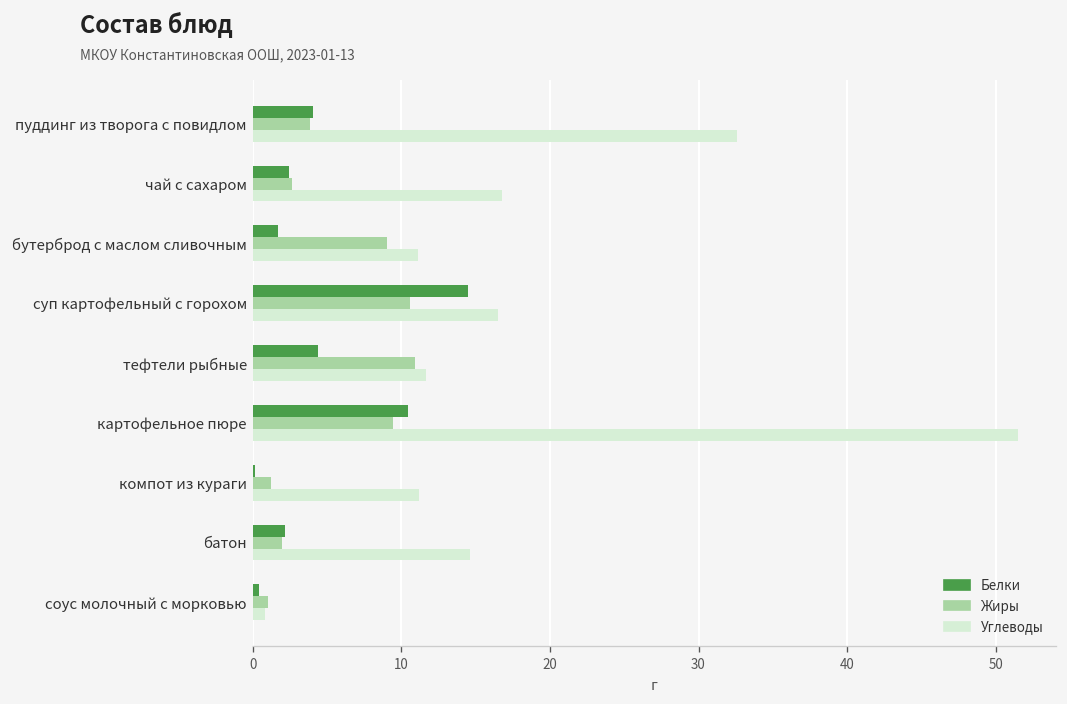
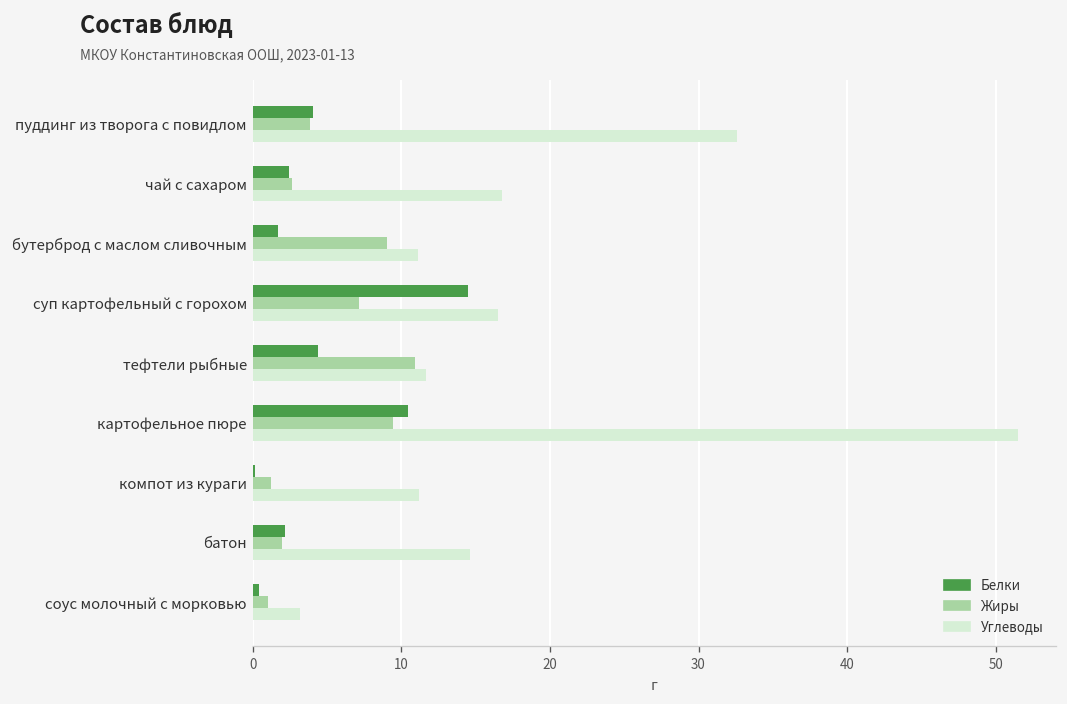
  {
    "Белки": {
      "пуддинг из творога с повидлом": 4.1,
      "чай с сахаром": 2.4,
      "бутерброд с маслом сливочным": 1.7,
      "суп картофельный с горохом": 14.5,
      "тефтели рыбные": 4.4,
      "картофельное пюре": 10.5,
      "батон": 2.2,
      "соус молочный с морковью": 0.4
    },
    "Жиры": {
      "пуддинг из творога с повидлом": 3.9,
      "чай с сахаром": 2.6,
      "бутерброд с маслом сливочным": 9.0,
-     "суп картофельный с горохом": 10.6,
+     "суп картофельный с горохом": 7.2,
      "тефтели рыбные": 11.0,
      "картофельное пюре": 9.4,
      "компот из кураги": 1.3,
      "батон": 2.0,
      "соус молочный с морковью": 1.0
    },
    "Углеводы": {
      "пуддинг из творога с повидлом": 32.6,
      "чай с сахаром": 16.8,
      "бутерброд с маслом сливочным": 11.1,
      "суп картофельный с горохом": 16.5,
      "тефтели рыбные": 11.6,
      "картофельное пюре": 51.5,
      "компот из кураги": 11.2,
      "батон": 14.6,
-     "соус молочный с морковью": 0.9
+     "соус молочный с морковью": 3.2
    }
  }
